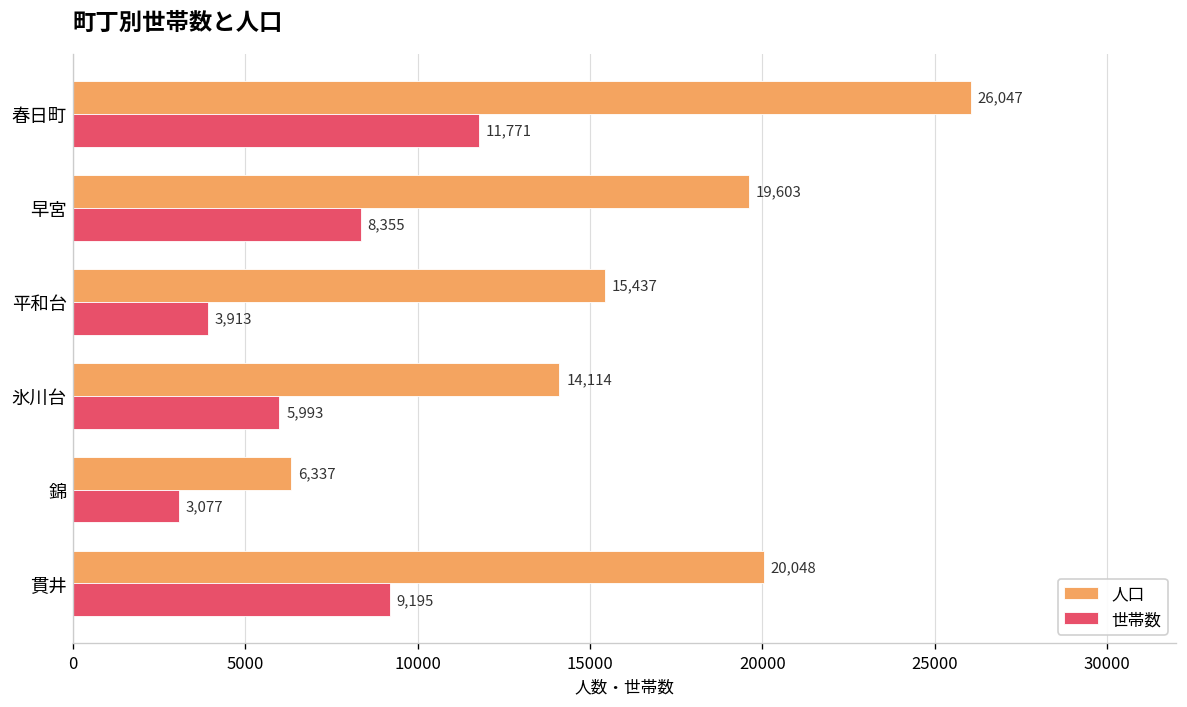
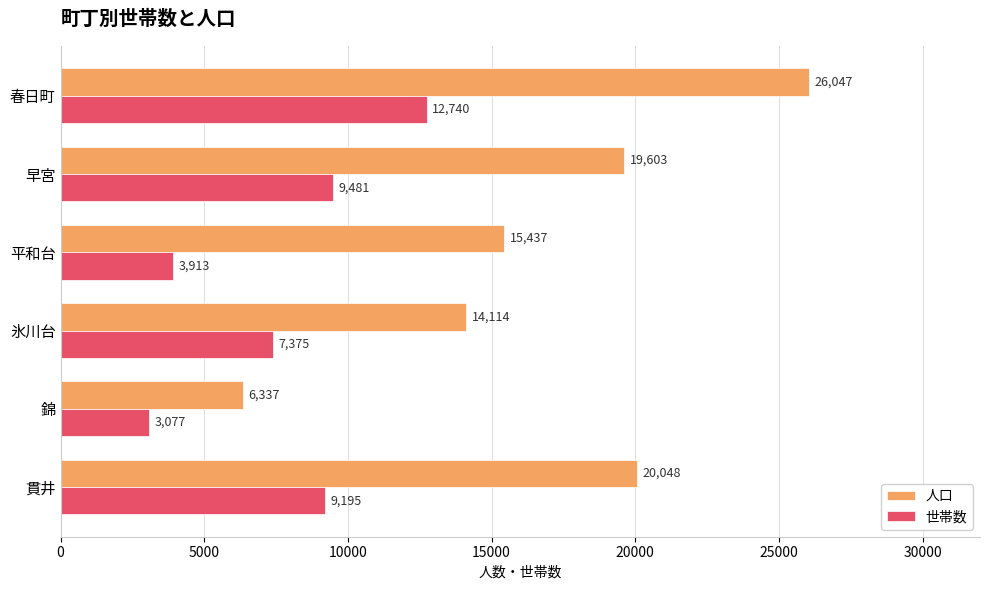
  {
    "人口": {
      "春日町": "26,047",
      "早宮": "19,603",
      "平和台": "15,437",
      "氷川台": "14,114",
      "錦": "6,337",
      "貫井": "20,048"
    },
    "世帯数": {
-     "春日町": "11,771",
-     "早宮": "8,355",
+     "春日町": "12,740",
+     "早宮": "9,481",
      "平和台": "3,913",
-     "氷川台": "5,993",
+     "氷川台": "7,375",
      "錦": "3,077",
      "貫井": "9,195"
    }
  }
